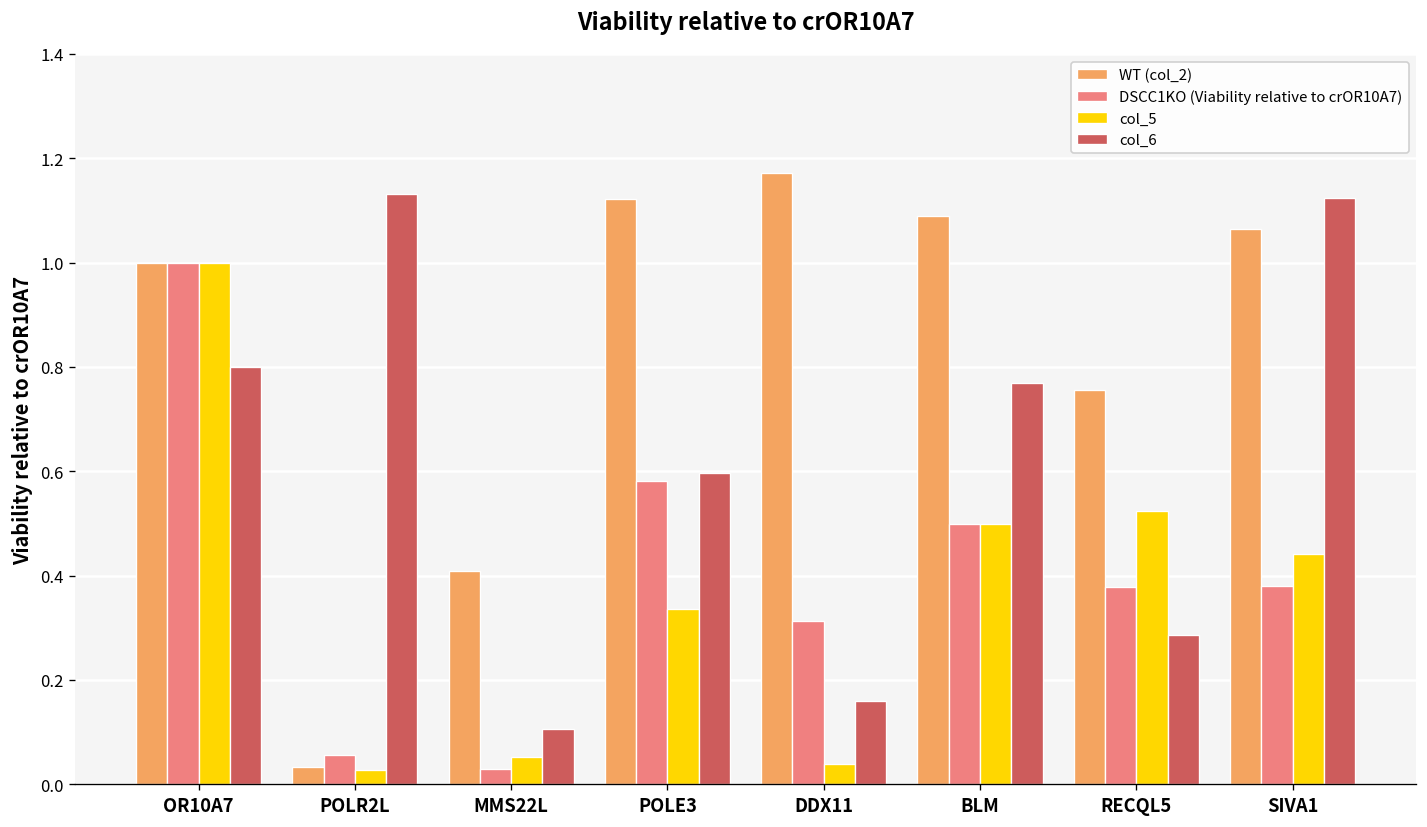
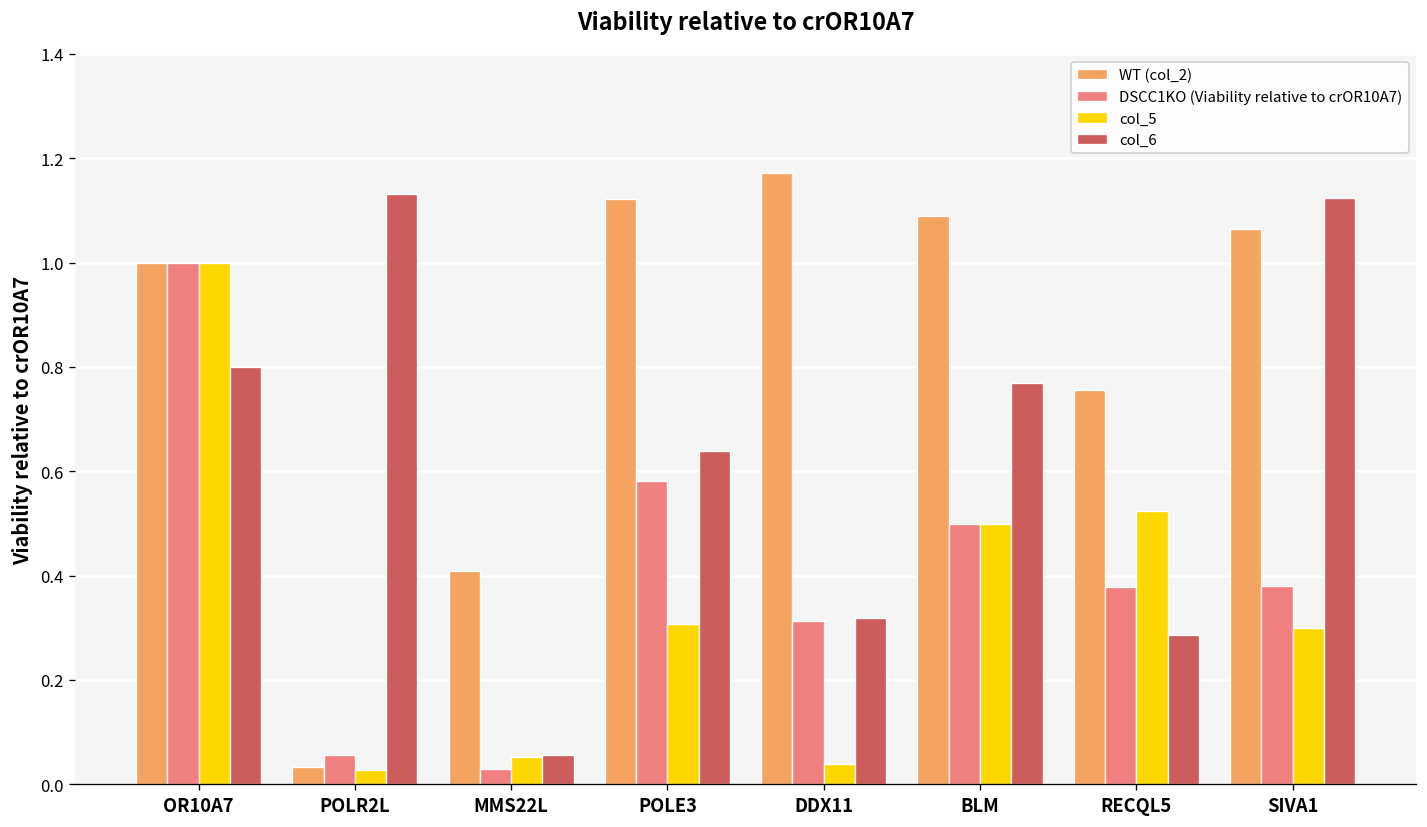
  {
    "col_5": {
      "OR10A7": 1.00,
      "POLR2L": 0.03,
      "MMS22L": 0.05,
-     "POLE3": 0.34,
+     "POLE3": 0.31,
      "DDX11": 0.04,
      "BLM": 0.50,
      "RECQL5": 0.52,
-     "SIVA1": 0.44
+     "SIVA1": 0.30
    },
    "col_6": {
      "OR10A7": 0.80,
      "POLR2L": 1.13,
-     "MMS22L": 0.11,
-     "POLE3": 0.60,
-     "DDX11": 0.16,
+     "MMS22L": 0.06,
+     "POLE3": 0.64,
+     "DDX11": 0.32,
      "BLM": 0.77,
      "RECQL5": 0.29,
      "SIVA1": 1.12
    }
  }
